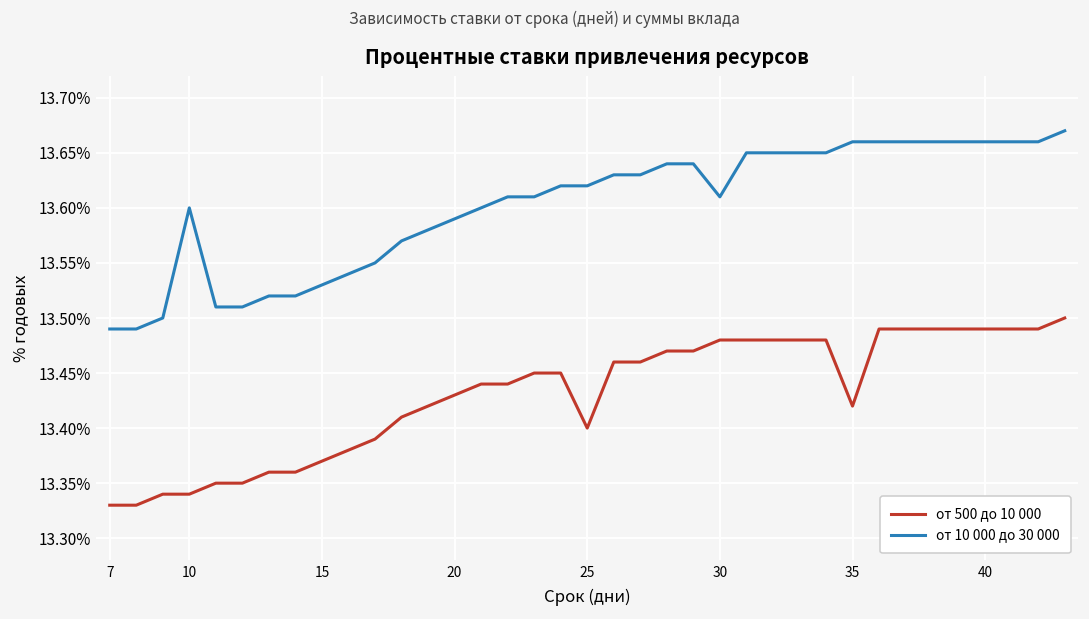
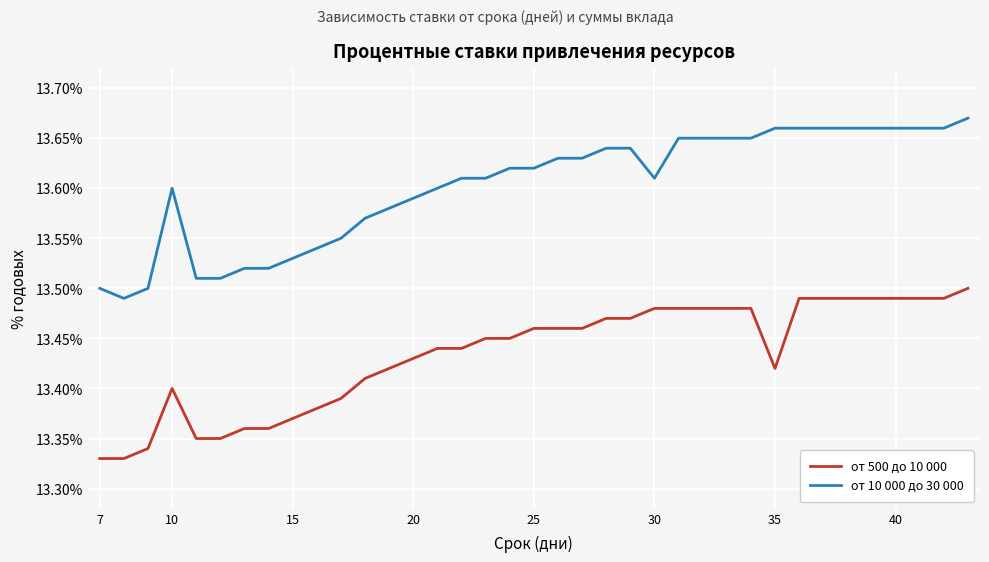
  {
    "от 500 до 10 000": {
      "7": "13.33%",
-     "10": "13.34%",
+     "10": "13.40%",
      "15": "13.37%",
      "20": "13.43%",
-     "25": "13.40%",
+     "25": "13.46%",
      "30": "13.48%",
      "35": "13.42%",
      "40": "13.49%"
    },
    "от 10 000 до 30 000": {
-     "7": "13.49%",
+     "7": "13.50%",
      "10": "13.60%",
      "15": "13.53%",
      "20": "13.59%",
      "25": "13.62%",
      "30": "13.61%",
      "35": "13.66%",
      "40": "13.66%"
    }
  }
